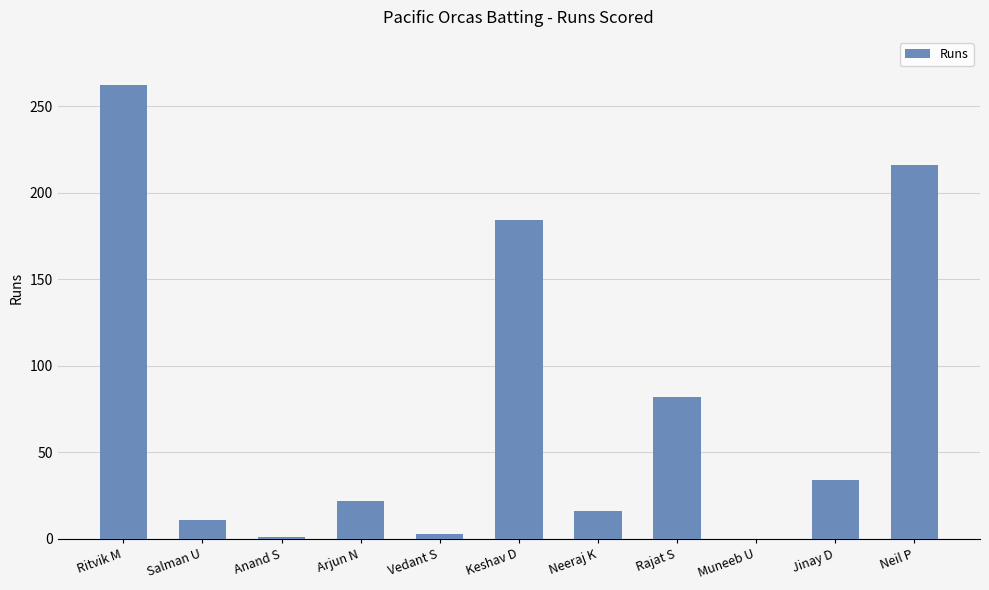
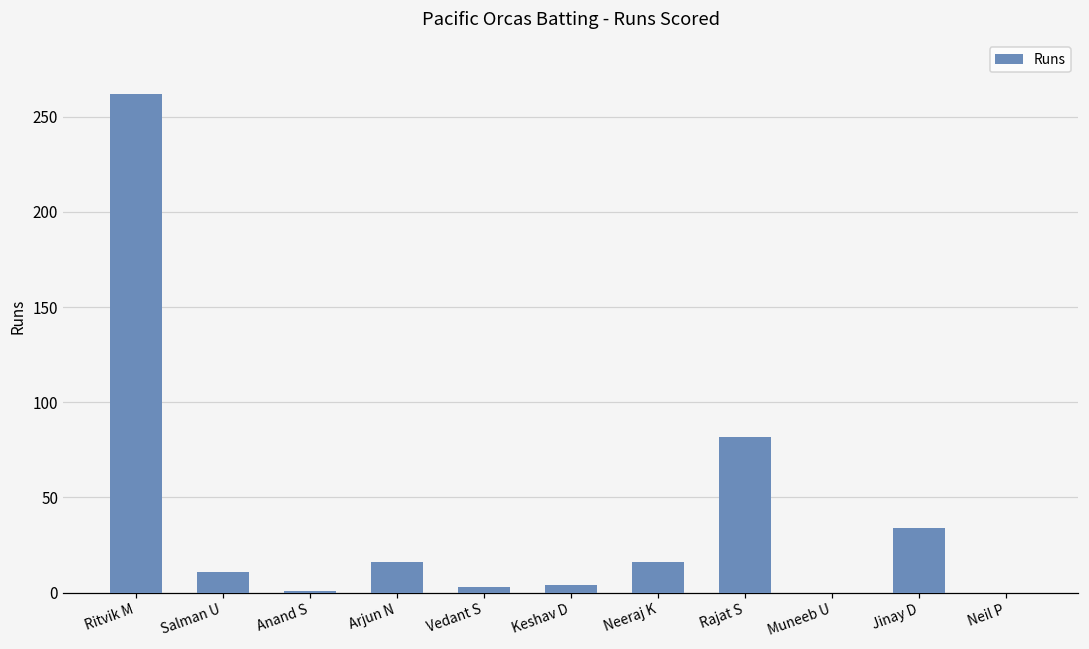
  {
    "Ritvik M": 262,
    "Salman U": 11,
-   "Arjun N": 22,
+   "Arjun N": 16,
    "Vedant S": 3,
-   "Keshav D": 184,
+   "Keshav D": 4,
    "Neeraj K": 16,
    "Rajat S": 82,
    "Muneeb U": 0,
    "Jinay D": 34,
-   "Neil P": 216
+   "Neil P": 0
  }
